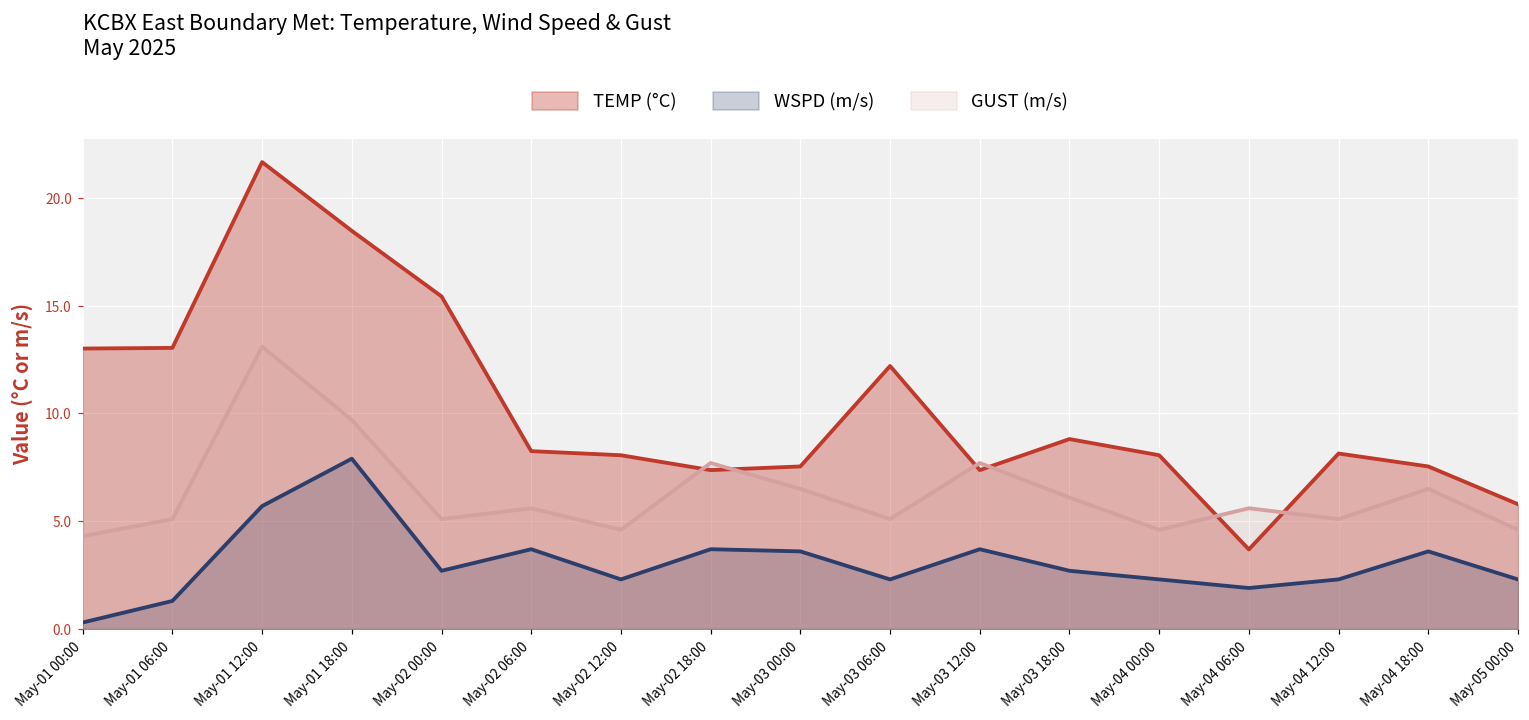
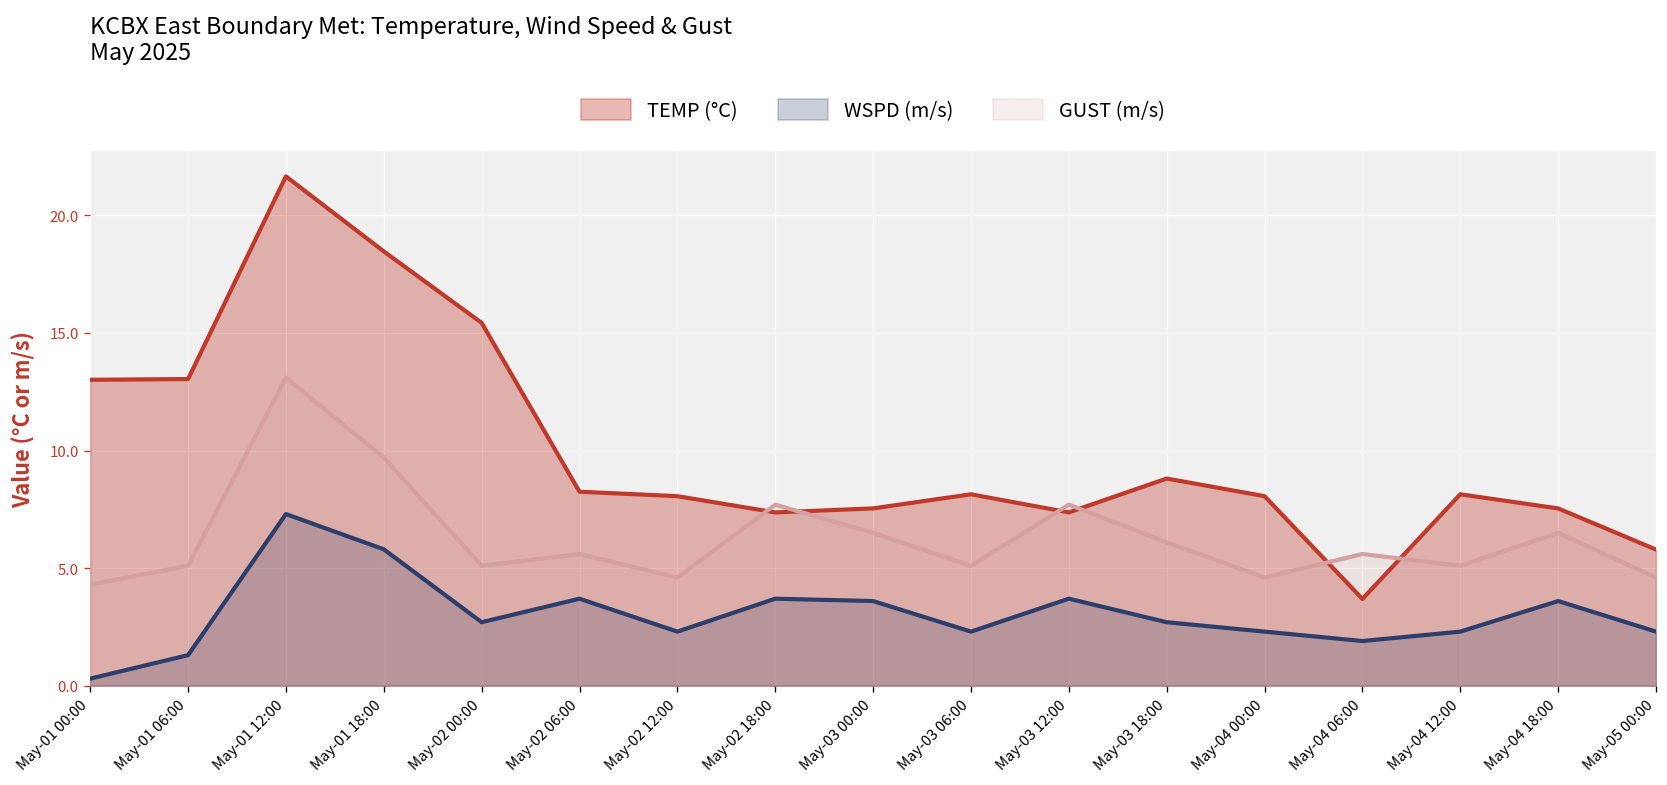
  {
    "TEMP (°C)": {
      "May-01 00:00": 13.0,
      "May-01 06:00": 13.0,
      "May-01 12:00": 21.7,
      "May-01 18:00": 18.5,
      "May-02 00:00": 15.4,
      "May-02 06:00": 8.3,
      "May-02 12:00": 8.1,
      "May-02 18:00": 7.4,
      "May-03 00:00": 7.5,
-     "May-03 06:00": 12.2,
+     "May-03 06:00": 8.1,
      "May-03 12:00": 7.4,
      "May-03 18:00": 8.8,
      "May-04 00:00": 8.1,
      "May-04 06:00": 3.7,
      "May-04 12:00": 8.1,
      "May-04 18:00": 7.5,
      "May-05 00:00": 5.8
    },
    "WSPD (m/s)": {
      "May-01 00:00": 0.3,
      "May-01 06:00": 1.3,
-     "May-01 12:00": 5.7,
-     "May-01 18:00": 7.9,
+     "May-01 12:00": 7.3,
+     "May-01 18:00": 5.8,
      "May-02 00:00": 2.7,
      "May-02 06:00": 3.7,
      "May-02 12:00": 2.3,
      "May-02 18:00": 3.7,
      "May-03 00:00": 3.6,
      "May-03 06:00": 2.3,
      "May-03 12:00": 3.7,
      "May-03 18:00": 2.7,
      "May-04 00:00": 2.3,
      "May-04 06:00": 1.9,
      "May-04 12:00": 2.3,
      "May-04 18:00": 3.6,
      "May-05 00:00": 2.3
    },
    "GUST (m/s)": {
      "May-01 00:00": 4.3,
      "May-01 06:00": 5.1,
      "May-01 12:00": 13.1,
      "May-01 18:00": 9.7,
      "May-02 00:00": 5.1,
      "May-02 06:00": 5.6,
      "May-02 12:00": 4.6,
      "May-02 18:00": 7.7,
      "May-03 00:00": 6.5,
      "May-03 06:00": 5.1,
      "May-03 12:00": 7.7,
      "May-03 18:00": 6.1,
      "May-04 00:00": 4.6,
      "May-04 06:00": 5.6,
      "May-04 12:00": 5.1,
      "May-04 18:00": 6.5,
      "May-05 00:00": 4.6
    }
  }
